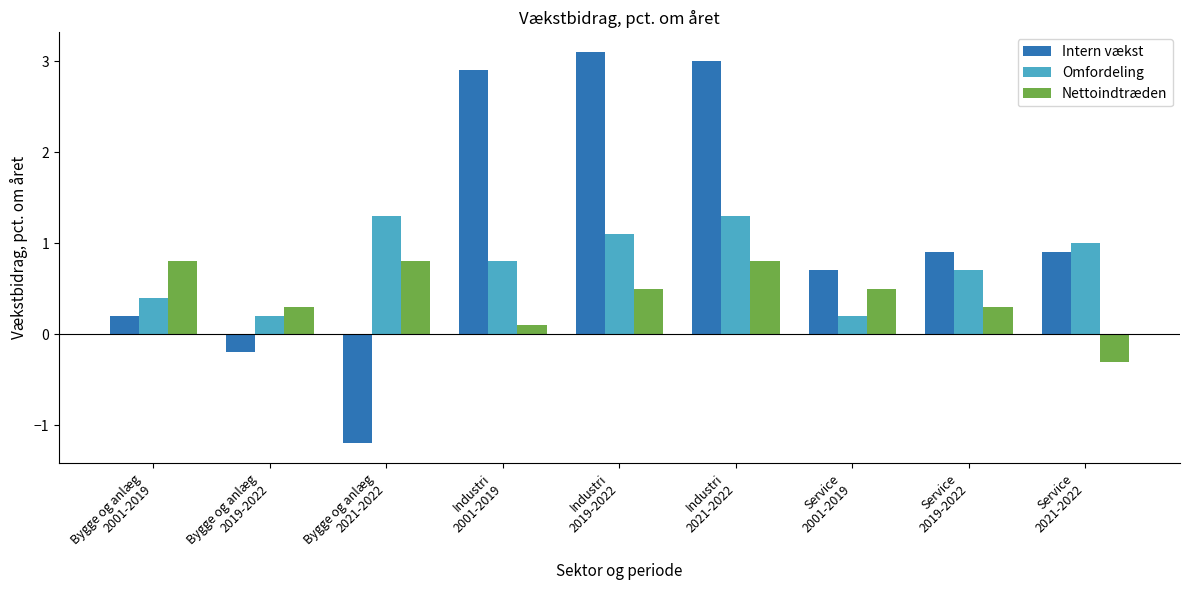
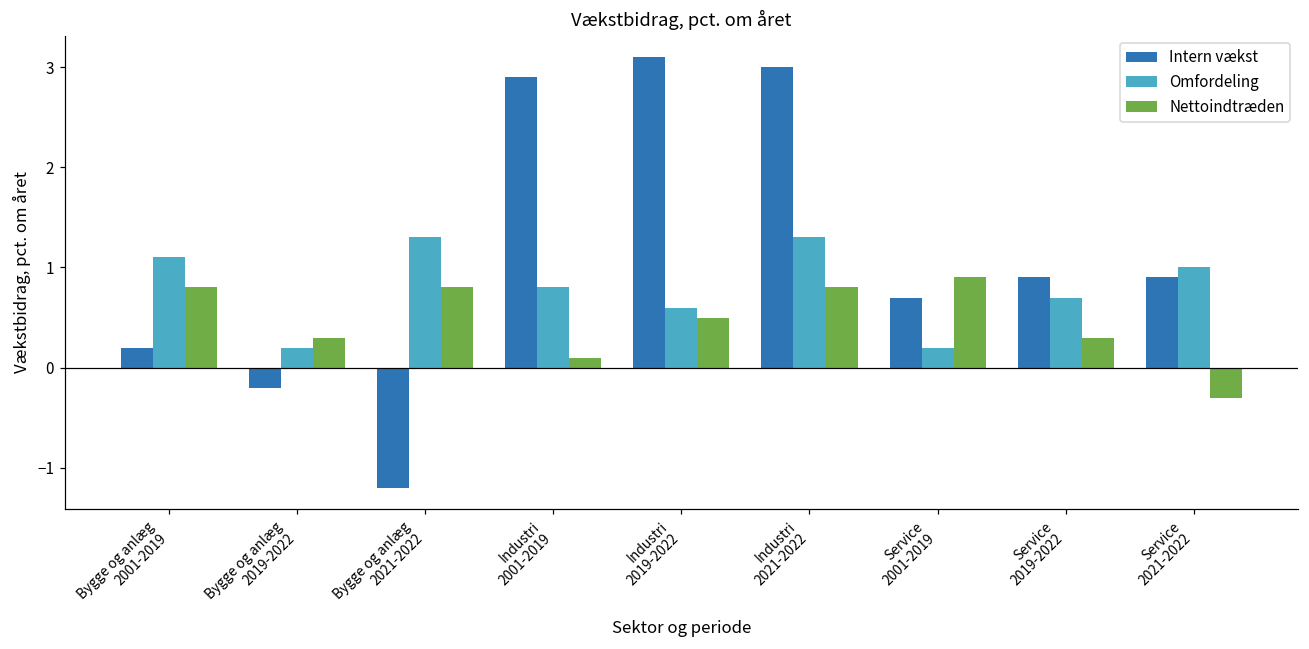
  {
    "Intern vækst": {
      "Bygge og anlæg 2001-2019": 0.2,
      "Bygge og anlæg 2019-2022": -0.2,
      "Bygge og anlæg 2021-2022": -1.2,
      "Industri 2001-2019": 2.9,
      "Industri 2019-2022": 3.1,
      "Industri 2021-2022": 3.0,
      "Service 2001-2019": 0.7,
      "Service 2019-2022": 0.9,
      "Service 2021-2022": 0.9
    },
    "Omfordeling": {
-     "Bygge og anlæg 2001-2019": 0.4,
+     "Bygge og anlæg 2001-2019": 1.1,
      "Bygge og anlæg 2019-2022": 0.2,
      "Bygge og anlæg 2021-2022": 1.3,
      "Industri 2001-2019": 0.8,
-     "Industri 2019-2022": 1.1,
+     "Industri 2019-2022": 0.6,
      "Industri 2021-2022": 1.3,
      "Service 2001-2019": 0.2,
      "Service 2019-2022": 0.7,
      "Service 2021-2022": 1.0
    },
    "Nettoindtræden": {
      "Bygge og anlæg 2001-2019": 0.8,
      "Bygge og anlæg 2019-2022": 0.3,
      "Bygge og anlæg 2021-2022": 0.8,
      "Industri 2001-2019": 0.1,
      "Industri 2019-2022": 0.5,
      "Industri 2021-2022": 0.8,
-     "Service 2001-2019": 0.5,
+     "Service 2001-2019": 0.9,
      "Service 2019-2022": 0.3,
      "Service 2021-2022": -0.3
    }
  }
